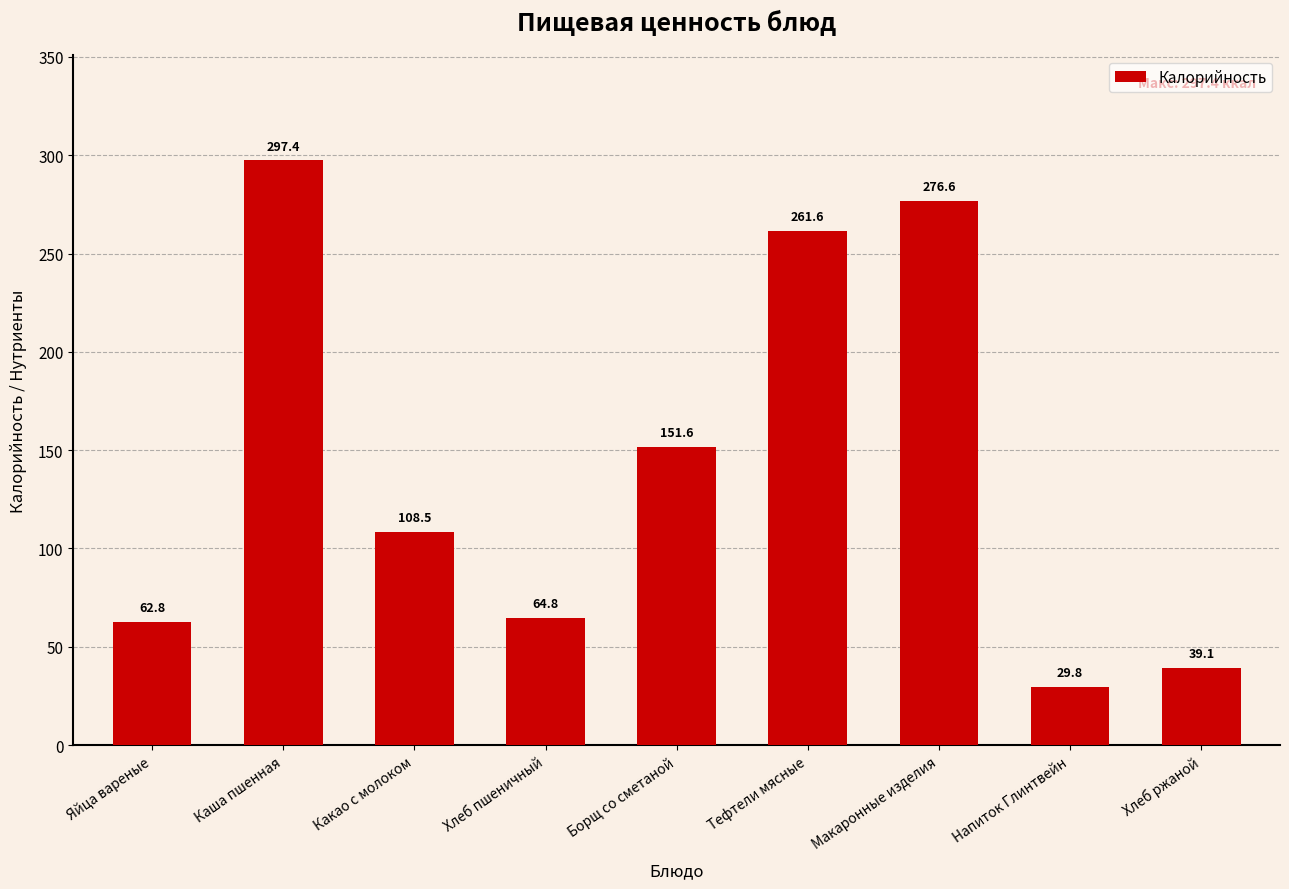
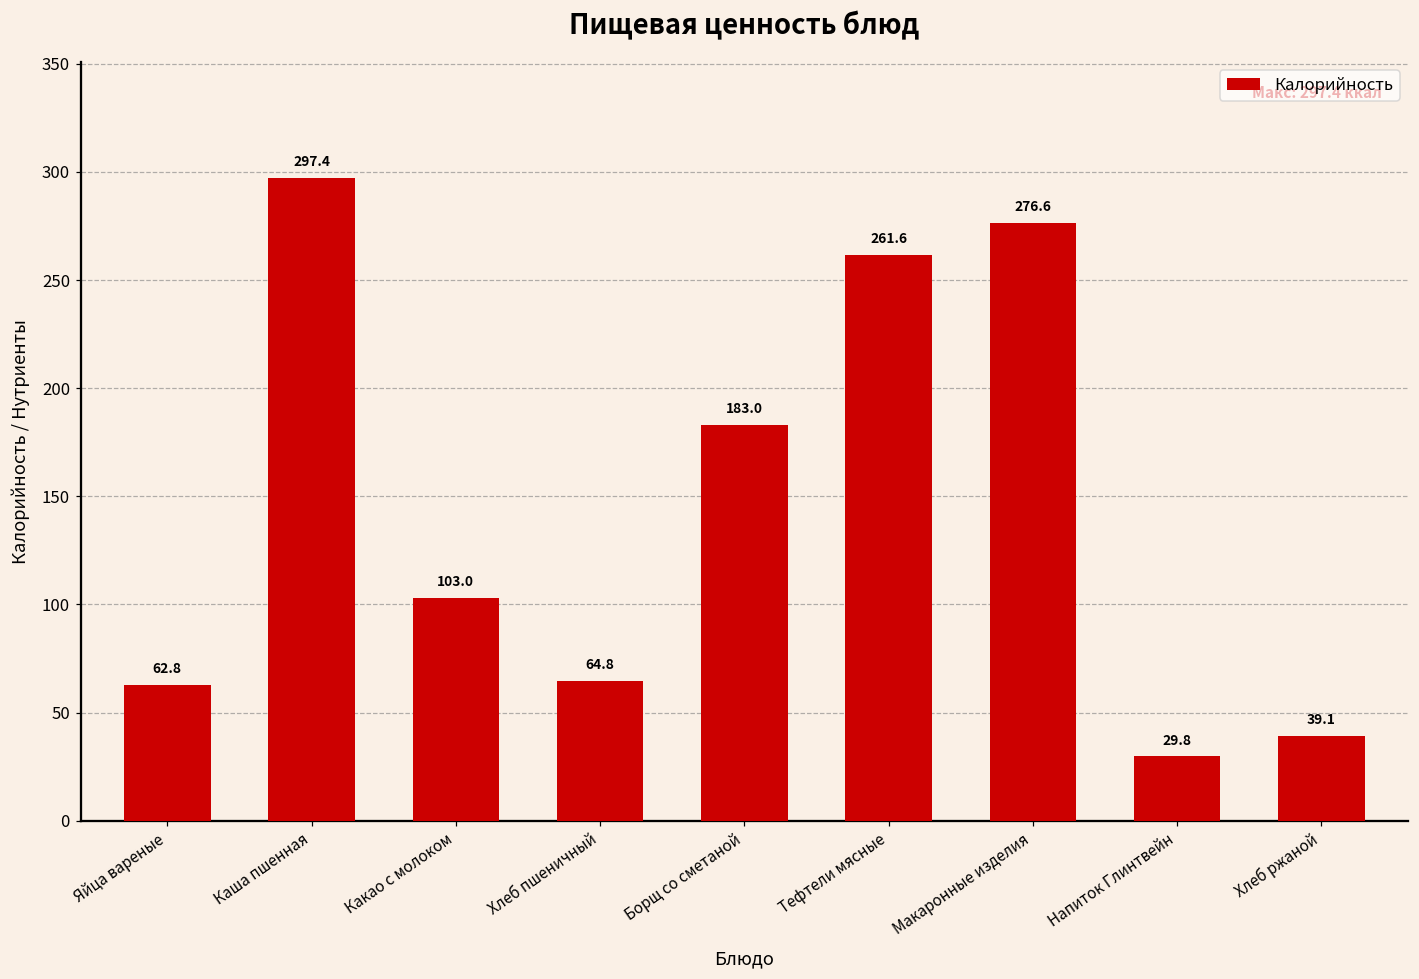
  {
    "Яйца вареные": 62.8,
    "Каша пшенная": 297.4,
-   "Какао с молоком": 108.5,
+   "Какао с молоком": 103.0,
    "Хлеб пшеничный": 64.8,
-   "Борщ со сметаной": 151.6,
+   "Борщ со сметаной": 183.0,
    "Тефтели мясные": 261.6,
    "Макаронные изделия": 276.6,
    "Напиток Глинтвейн": 29.8,
    "Хлеб ржаной": 39.1
  }
